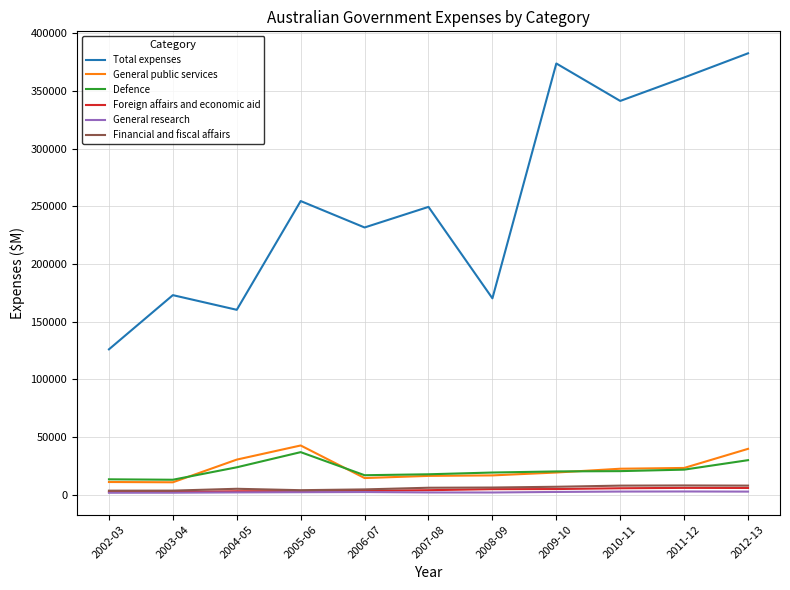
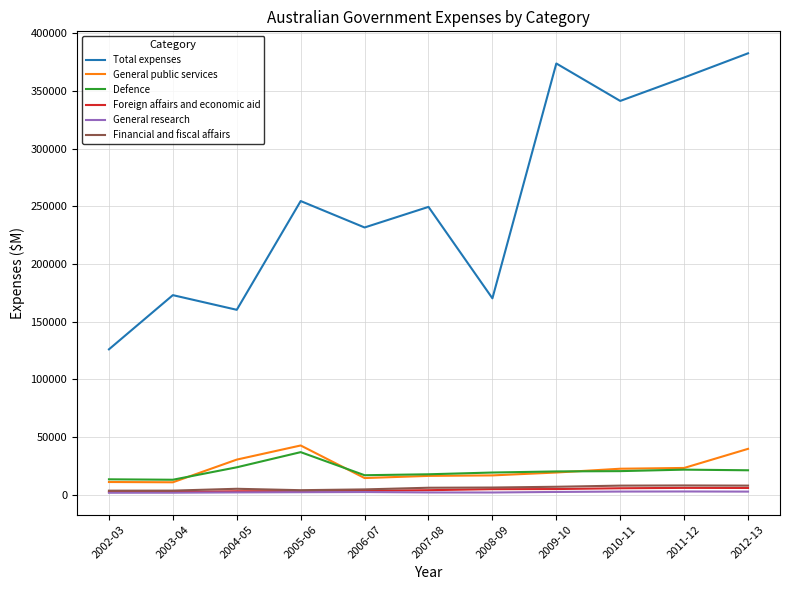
  {
    "Total expenses": {
      "2002-03": 126000,
      "2003-04": 173000,
      "2004-05": 160000,
      "2005-06": 255000,
      "2006-07": 232000,
      "2007-08": 249000,
      "2008-09": 170000,
      "2009-10": 374000,
      "2010-11": 341000,
      "2011-12": 362000,
      "2012-13": 383000
    },
    "General public services": {
      "2002-03": 11000,
      "2003-04": 11000,
      "2004-05": 30000,
      "2005-06": 43000,
      "2006-07": 14000,
      "2008-09": 17000,
      "2012-13": 40000
    },
    "Defence": {
      "2002-03": 13000,
      "2003-04": 13000,
      "2004-05": 24000,
      "2005-06": 37000,
      "2006-07": 17000,
      "2008-09": 19000,
-     "2012-13": 30000
+     "2012-13": 21000
    },
    "Foreign affairs and economic aid": {
      "2010-11": 6000
    },
    "General research": {
      "2008-09": 2000,
      "2009-10": 2000,
      "2010-11": 3000,
      "2011-12": 3000,
      "2012-13": 3000
    },
    "Financial and fiscal affairs": {
      "2010-11": 8000
    }
  }
